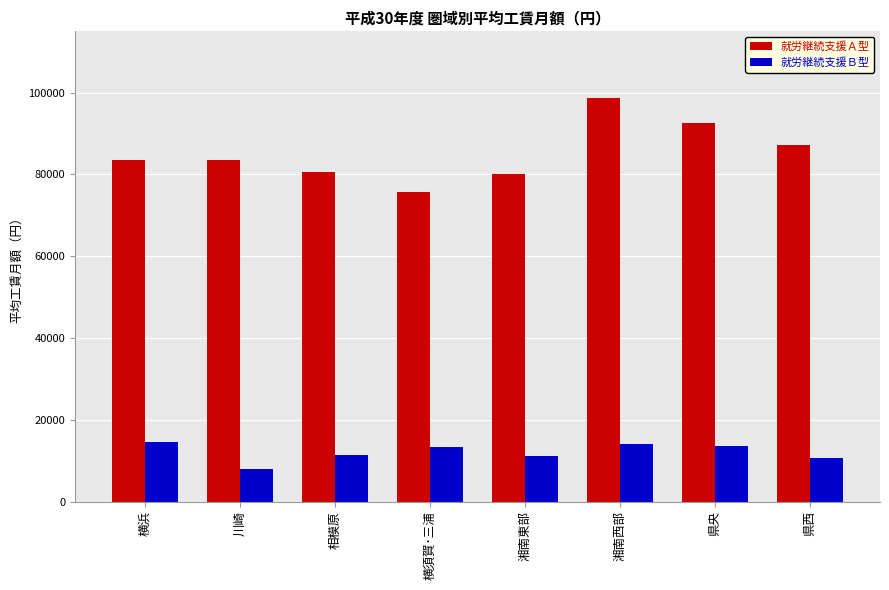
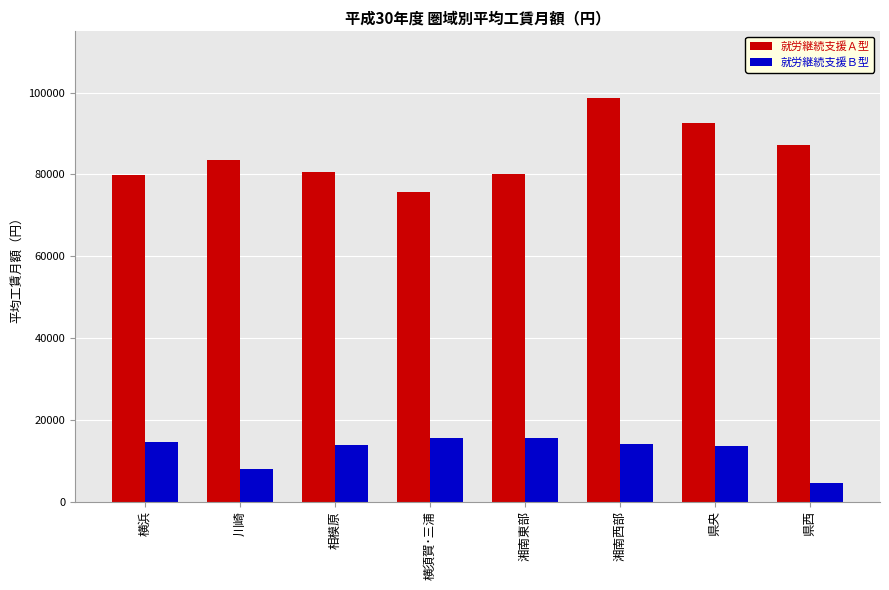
  {
    "就労継続支援Ａ型": {
-     "横浜": 84000,
+     "横浜": 80000,
      "川崎": 84000,
      "相模原": 81000,
      "横須賀･三浦": 76000,
      "湘南東部": 80000,
      "湘南西部": 99000,
      "県央": 93000,
      "県西": 87000
    },
    "就労継続支援Ｂ型": {
      "横浜": 15000,
      "川崎": 8000,
-     "相模原": 11000,
-     "横須賀･三浦": 13000,
-     "湘南東部": 11000,
+     "相模原": 14000,
+     "横須賀･三浦": 16000,
+     "湘南東部": 16000,
      "湘南西部": 14000,
      "県央": 13000,
-     "県西": 11000
+     "県西": 5000
    }
  }
